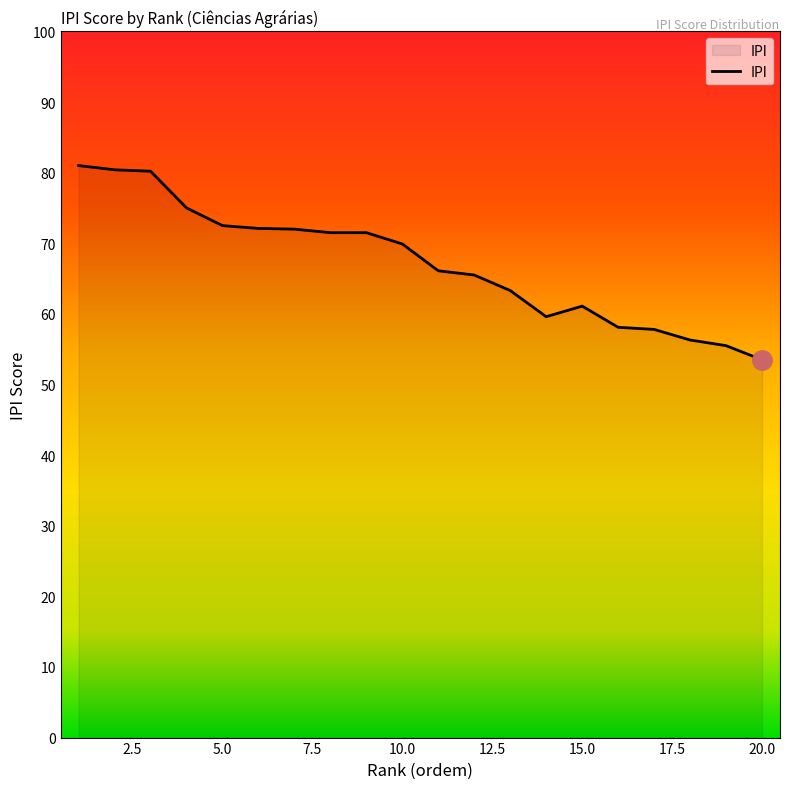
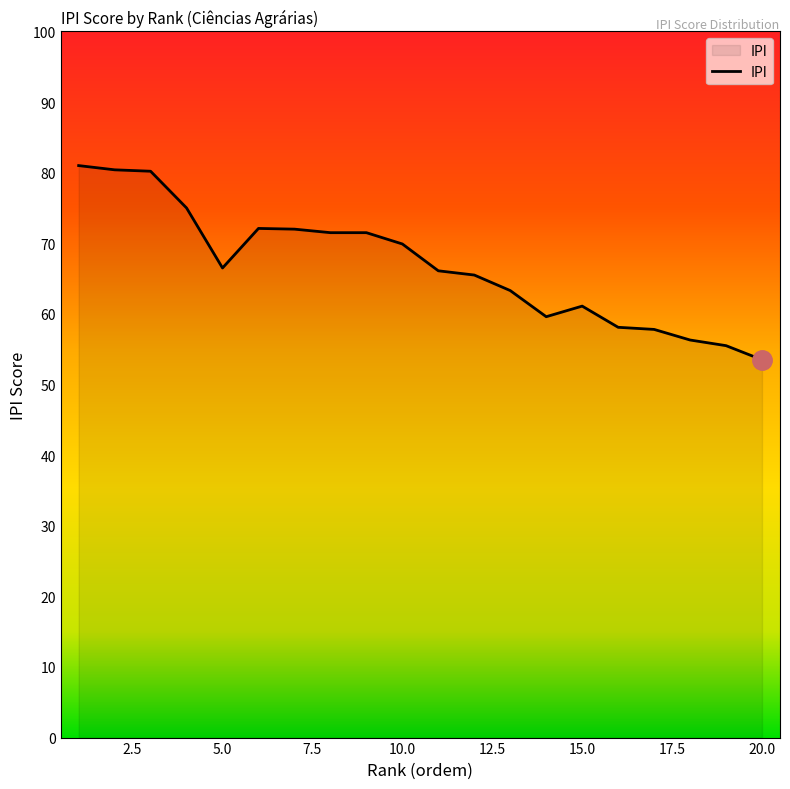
  {
    "IPI": {
-     "5.0": 73,
+     "5.0": 67,
      "10.0": 70,
      "15.0": 61
    }
  }
